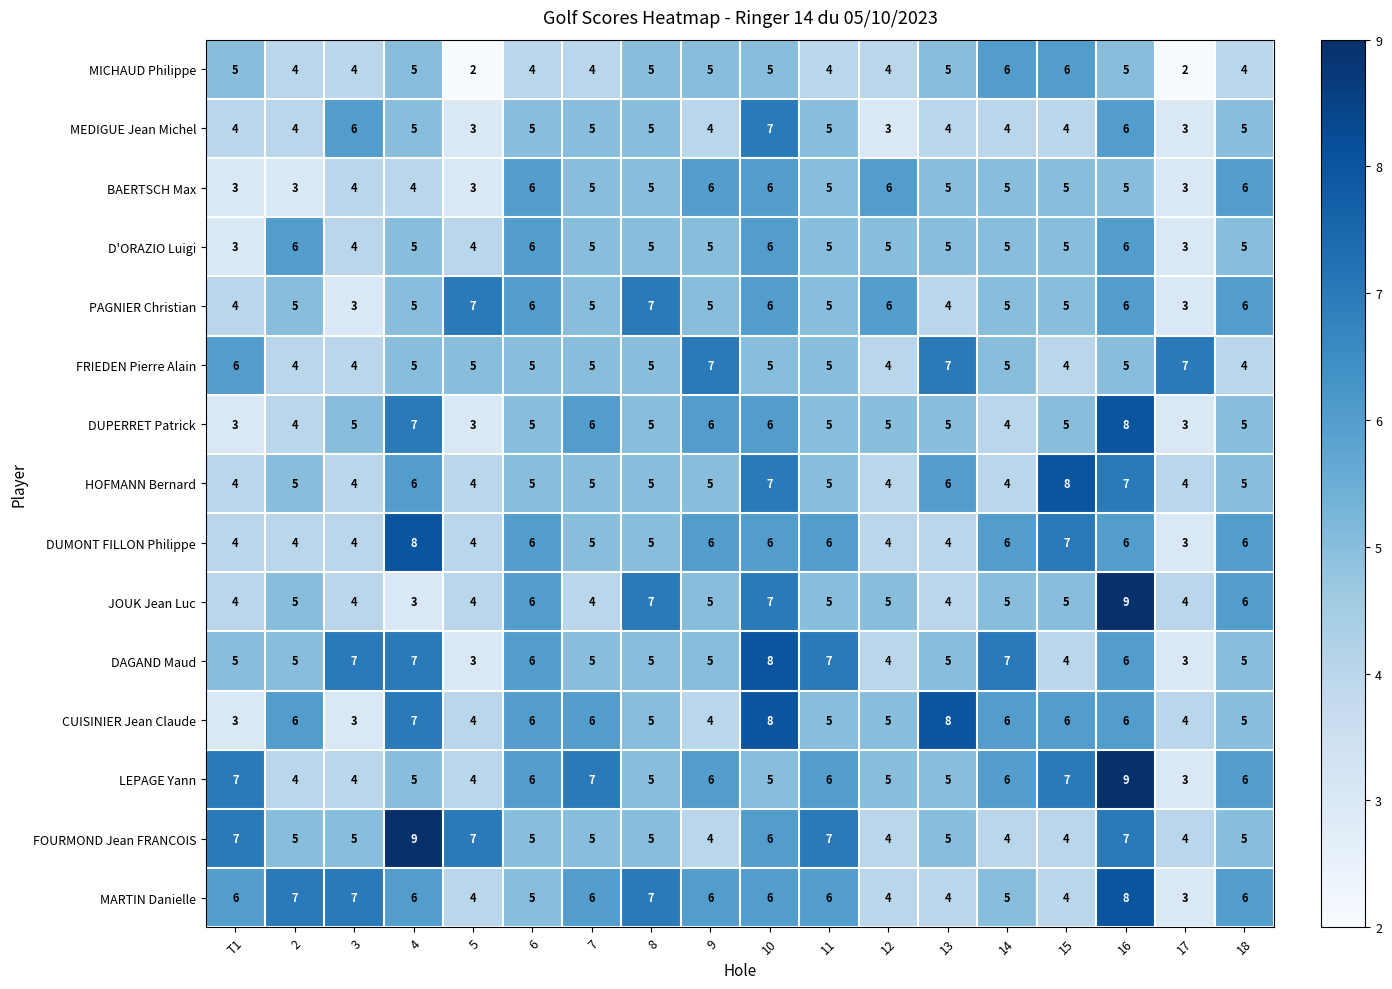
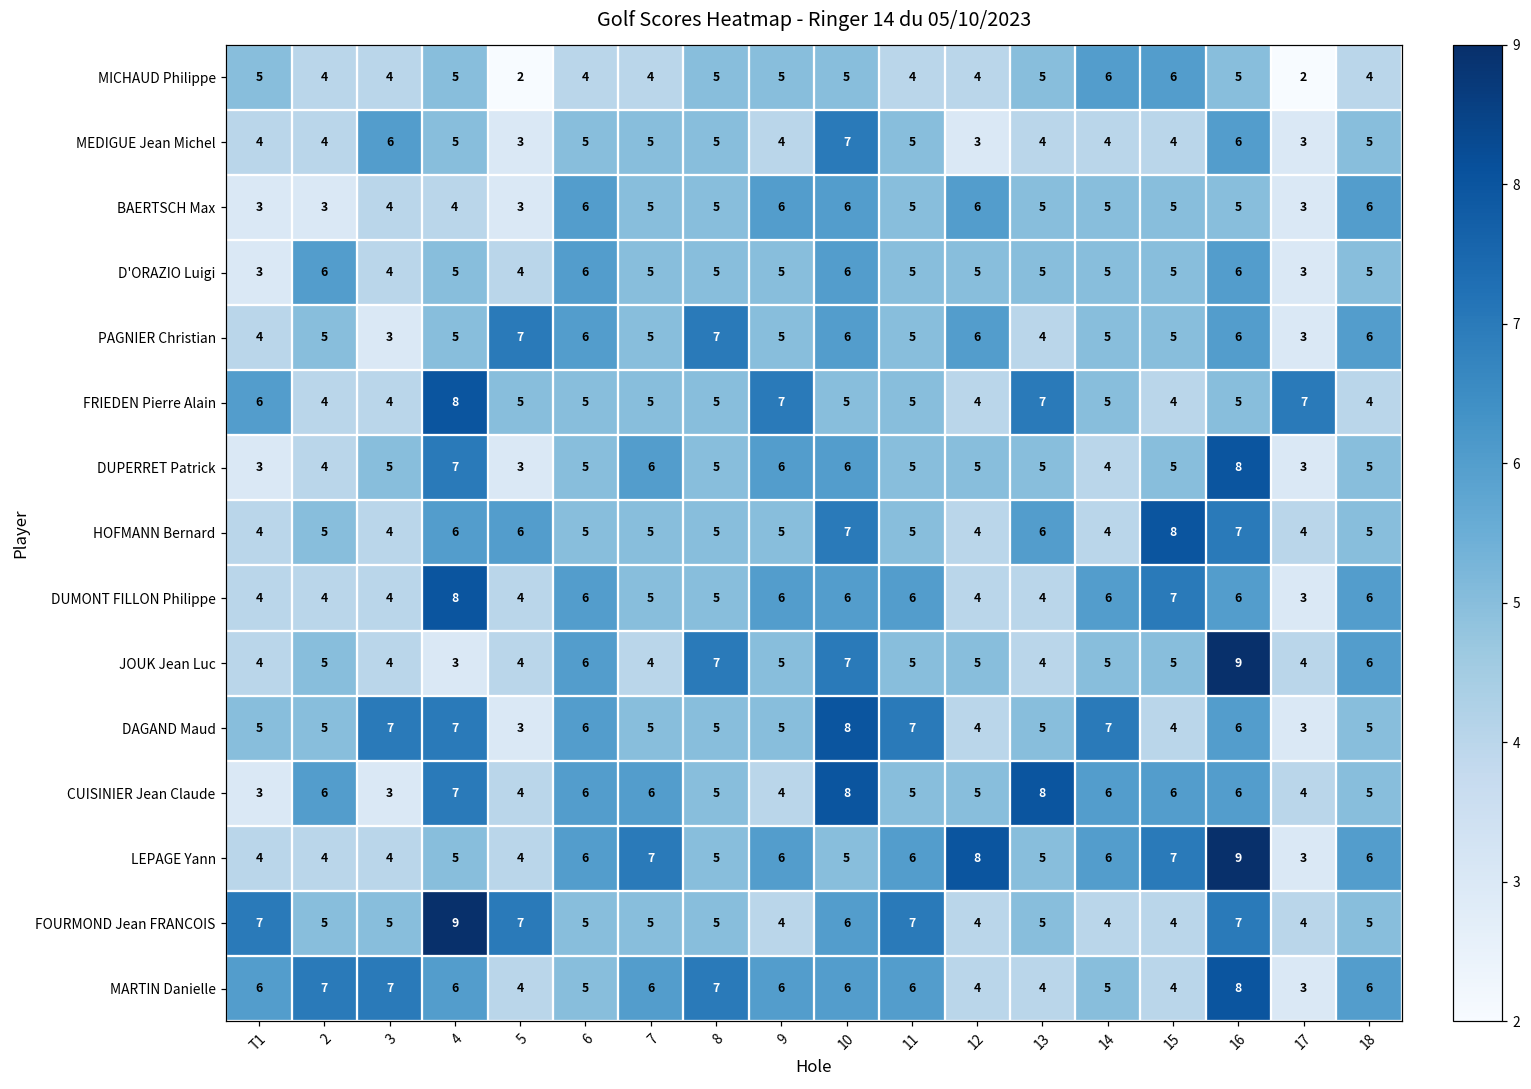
  {
    "FRIEDEN Pierre Alain": {
      "T1": 6,
      "2": 4,
      "3": 4,
-     "4": 5,
+     "4": 8,
      "5": 5,
      "6": 5,
      "7": 5,
      "8": 5,
      "9": 7,
      "10": 5,
      "11": 5,
      "12": 4,
      "13": 7,
      "14": 5,
      "15": 4,
      "16": 5,
      "17": 7,
      "18": 4
    },
    "HOFMANN Bernard": {
      "T1": 4,
      "2": 5,
      "3": 4,
      "4": 6,
-     "5": 4,
+     "5": 6,
      "6": 5,
      "7": 5,
      "8": 5,
      "9": 5,
      "10": 7,
      "11": 5,
      "12": 4,
      "13": 6,
      "14": 4,
      "15": 8,
      "16": 7,
      "17": 4,
      "18": 5
    },
    "LEPAGE Yann": {
-     "T1": 7,
+     "T1": 4,
      "2": 4,
      "3": 4,
      "4": 5,
      "5": 4,
      "6": 6,
      "7": 7,
      "8": 5,
      "9": 6,
      "10": 5,
      "11": 6,
-     "12": 5,
+     "12": 8,
      "13": 5,
      "14": 6,
      "15": 7,
      "16": 9,
      "17": 3,
      "18": 6
    }
  }
